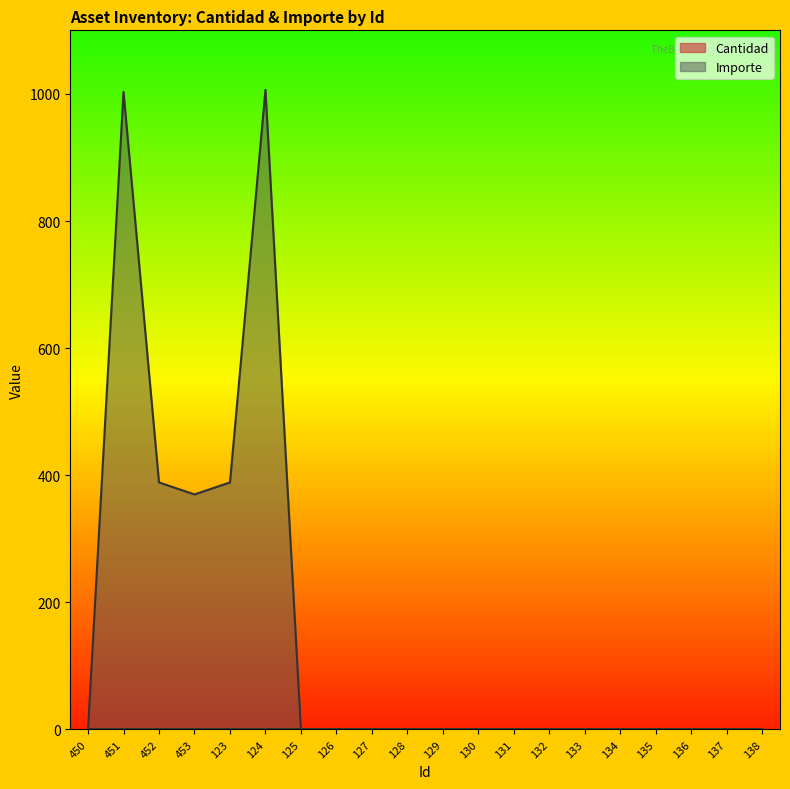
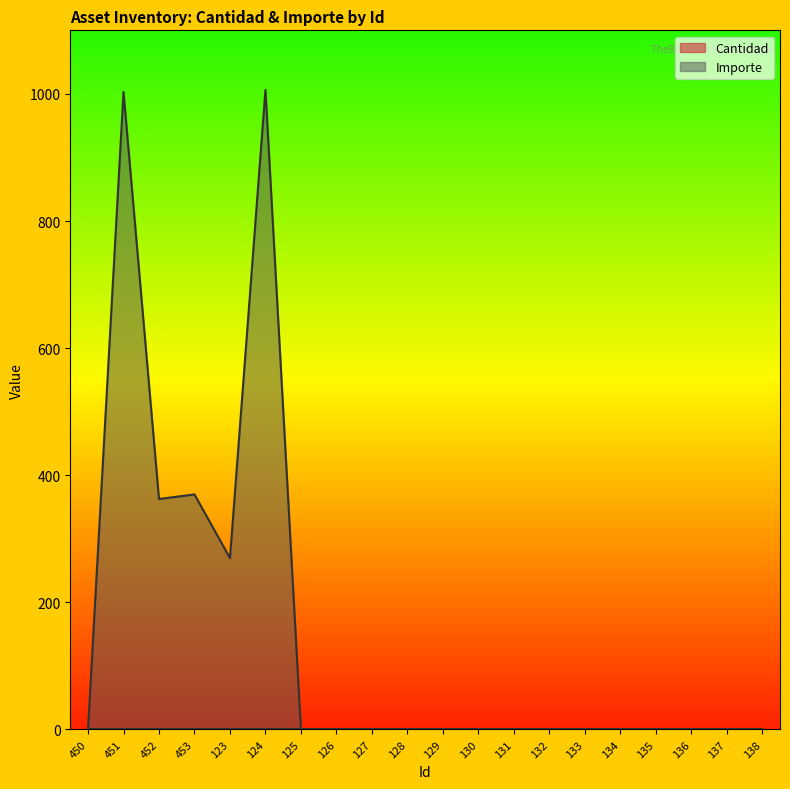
  {
    "Cantidad": {
      "451": 0,
      "452": 0,
      "453": 0,
      "123": 0,
      "124": 0
    },
    "Importe": {
      "451": 1000,
-     "452": 390,
+     "452": 360,
      "453": 370,
-     "123": 390,
+     "123": 270,
      "124": 1010
    }
  }
